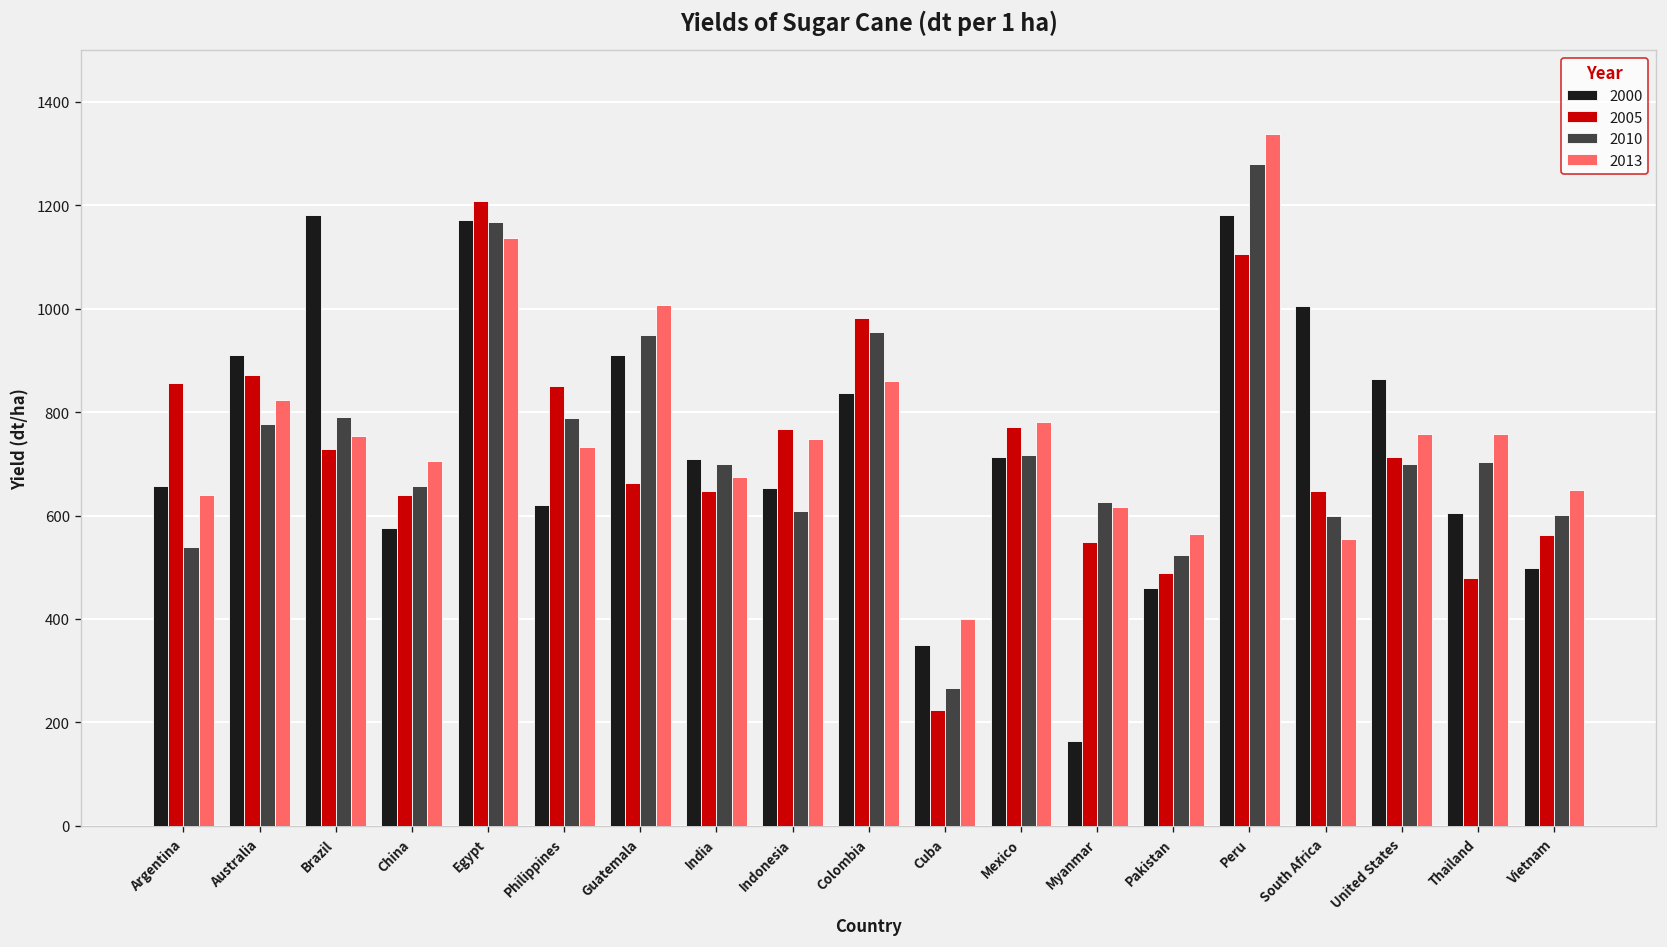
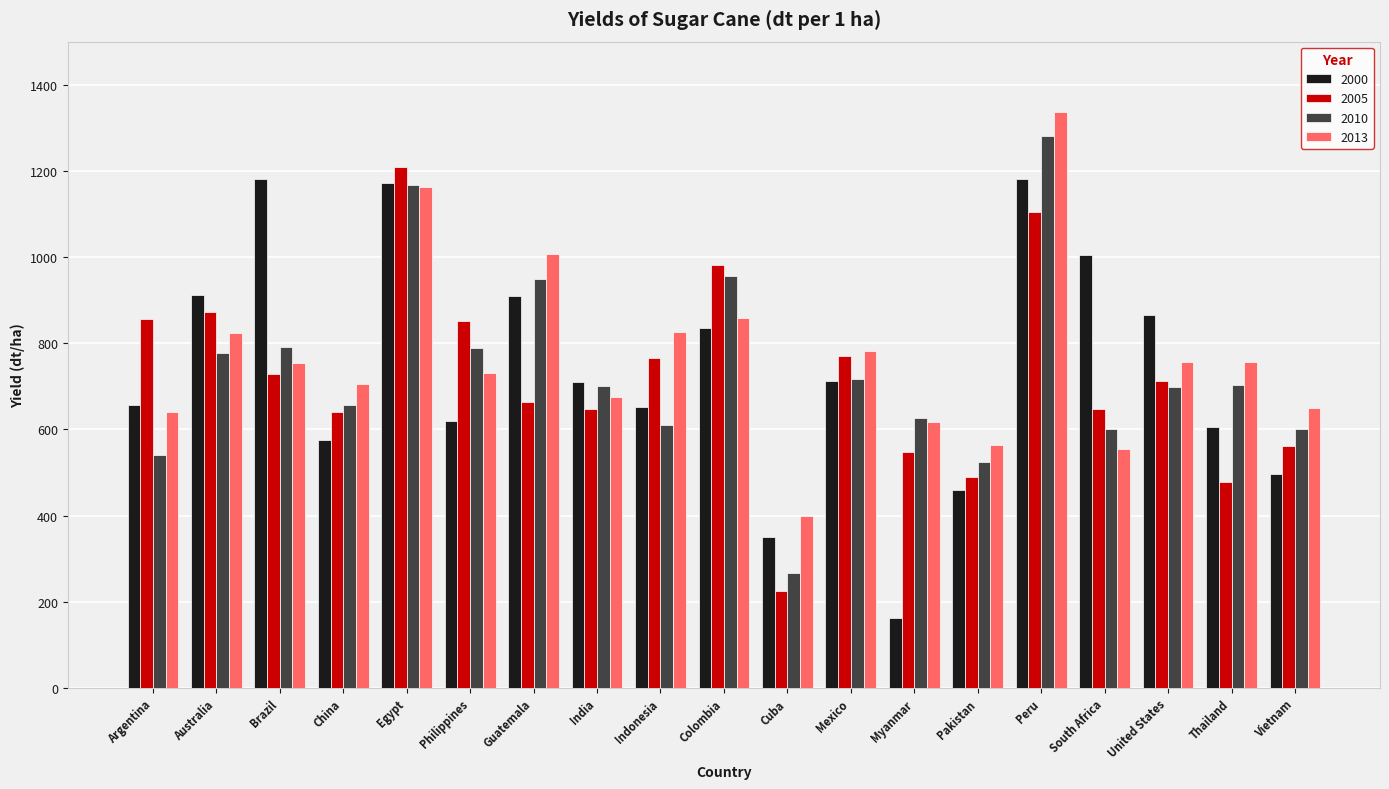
  {
    "2000": {
      "Argentina": 660,
      "Australia": 910,
      "Brazil": 1180,
      "China": 580,
      "Egypt": 1170,
      "Philippines": 620,
      "Guatemala": 910,
      "India": 710,
      "Indonesia": 650,
      "Colombia": 840,
      "Cuba": 350,
      "Mexico": 710,
      "Myanmar": 160,
      "Pakistan": 460,
      "Peru": 1180,
      "South Africa": 1010,
      "United States": 860,
      "Thailand": 610,
      "Vietnam": 500
    },
    "2005": {
      "Argentina": 860,
      "Australia": 870,
      "Brazil": 730,
      "China": 640,
      "Egypt": 1210,
      "Philippines": 850,
      "Guatemala": 660,
      "India": 650,
      "Indonesia": 770,
      "Colombia": 980,
      "Cuba": 220,
      "Mexico": 770,
      "Myanmar": 550,
      "Pakistan": 490,
      "Peru": 1110,
      "South Africa": 650,
      "United States": 710,
      "Thailand": 480,
      "Vietnam": 560
    },
    "2010": {
      "Argentina": 540,
      "Australia": 780,
      "Brazil": 790,
      "China": 660,
      "Egypt": 1170,
      "Philippines": 790,
      "Guatemala": 950,
      "India": 700,
      "Indonesia": 610,
      "Colombia": 960,
      "Cuba": 270,
      "Mexico": 720,
      "Myanmar": 630,
      "Pakistan": 520,
      "Peru": 1280,
      "South Africa": 600,
      "United States": 700,
      "Thailand": 700,
      "Vietnam": 600
    },
    "2013": {
      "Argentina": 640,
      "Australia": 820,
      "Brazil": 750,
      "China": 710,
-     "Egypt": 1140,
+     "Egypt": 1160,
      "Philippines": 730,
      "Guatemala": 1010,
      "India": 670,
-     "Indonesia": 750,
+     "Indonesia": 830,
      "Colombia": 860,
      "Cuba": 400,
      "Mexico": 780,
      "Myanmar": 620,
      "Pakistan": 560,
      "Peru": 1340,
      "South Africa": 550,
      "United States": 760,
      "Thailand": 760,
      "Vietnam": 650
    }
  }
